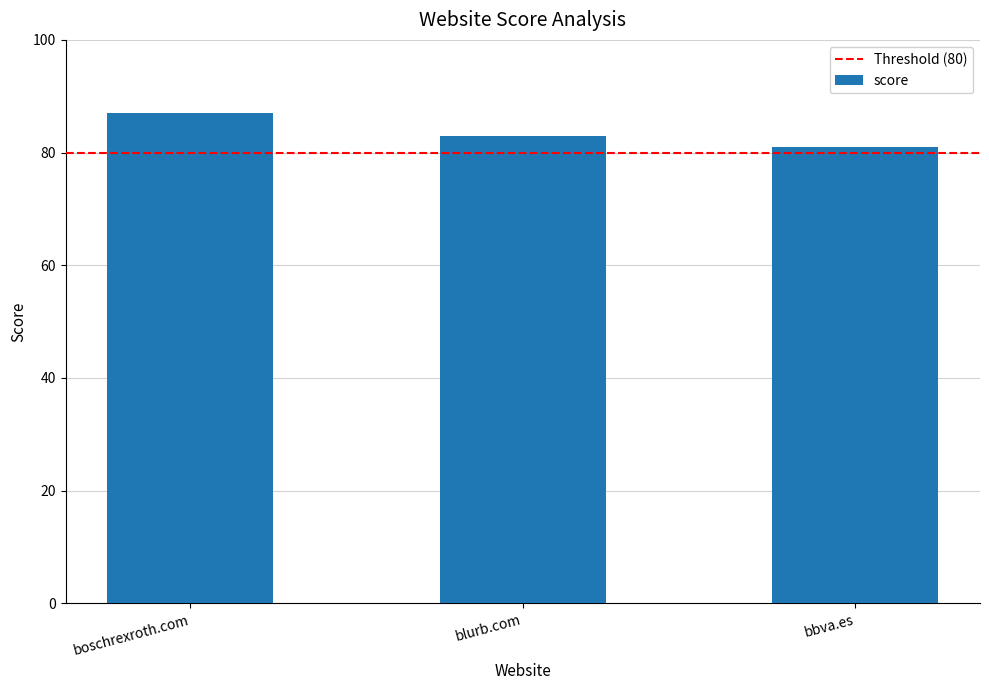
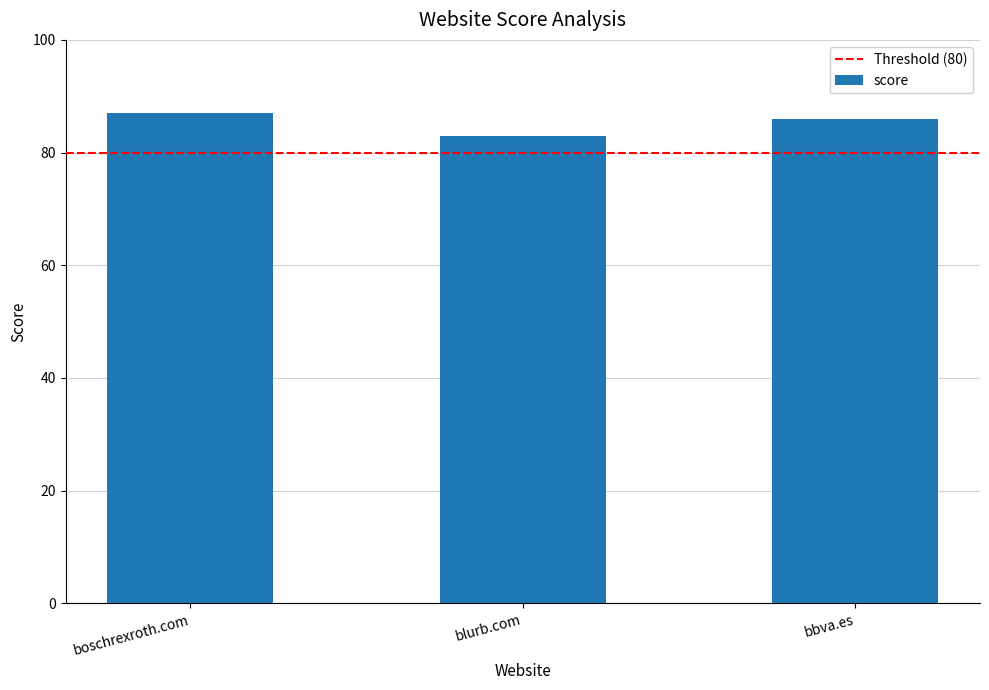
  {
    "boschrexroth.com": 87,
    "blurb.com": 83,
-   "bbva.es": 81
+   "bbva.es": 86
  }
